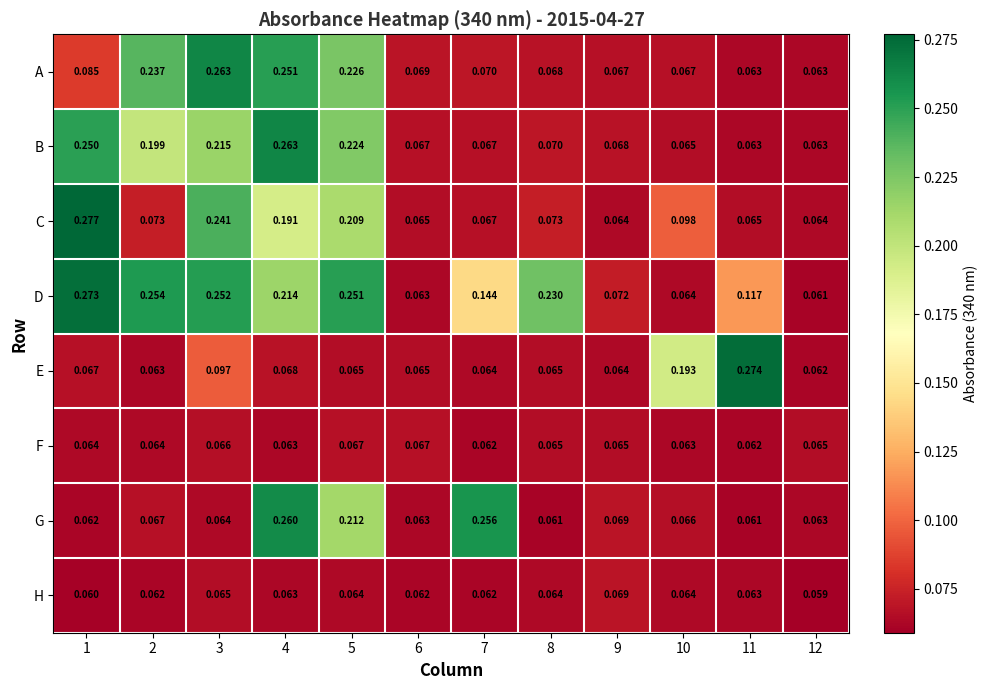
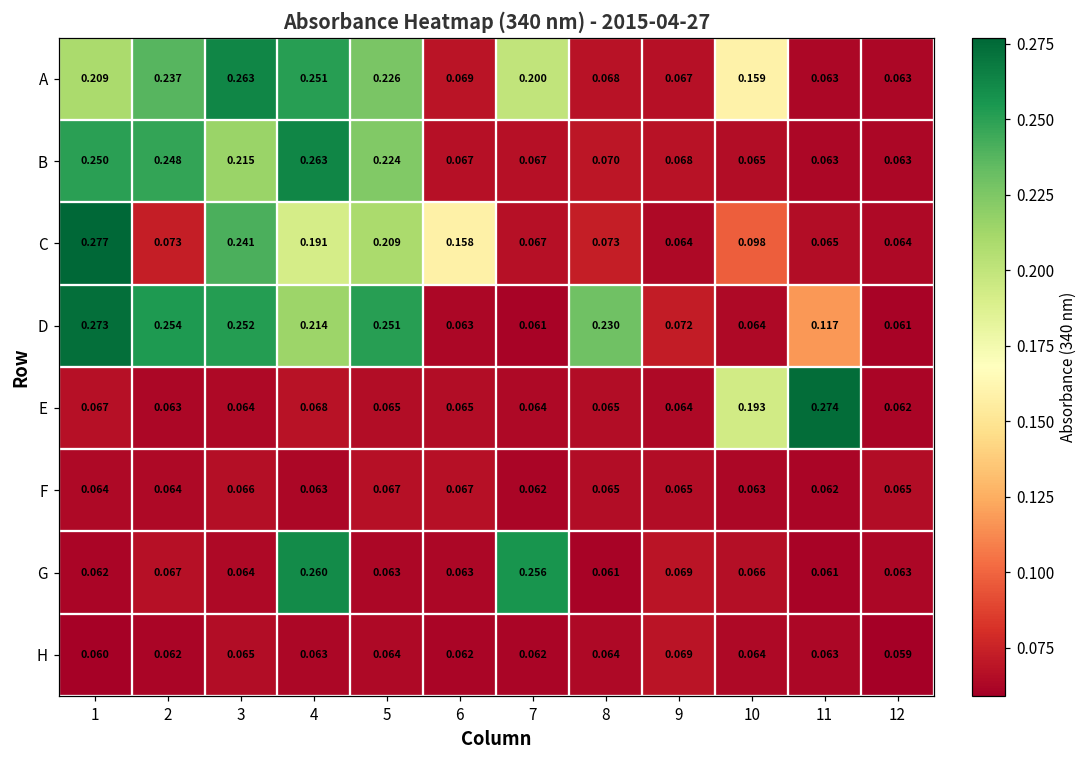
  {
    "A": {
-     "1": 0.085,
+     "1": 0.209,
      "2": 0.237,
      "3": 0.263,
      "4": 0.251,
      "5": 0.226,
      "6": 0.069,
-     "7": 0.070,
+     "7": 0.200,
      "8": 0.068,
      "9": 0.067,
-     "10": 0.067,
+     "10": 0.159,
      "11": 0.063,
      "12": 0.063
    },
    "B": {
      "1": 0.250,
-     "2": 0.199,
+     "2": 0.248,
      "3": 0.215,
      "4": 0.263,
      "5": 0.224,
      "6": 0.067,
      "7": 0.067,
      "8": 0.070,
      "9": 0.068,
      "10": 0.065,
      "11": 0.063,
      "12": 0.063
    },
    "C": {
      "1": 0.277,
      "2": 0.073,
      "3": 0.241,
      "4": 0.191,
      "5": 0.209,
-     "6": 0.065,
+     "6": 0.158,
      "7": 0.067,
      "8": 0.073,
      "9": 0.064,
      "10": 0.098,
      "11": 0.065,
      "12": 0.064
    },
    "D": {
      "1": 0.273,
      "2": 0.254,
      "3": 0.252,
      "4": 0.214,
      "5": 0.251,
      "6": 0.063,
-     "7": 0.144,
+     "7": 0.061,
      "8": 0.230,
      "9": 0.072,
      "10": 0.064,
      "11": 0.117,
      "12": 0.061
    },
    "E": {
      "1": 0.067,
      "2": 0.063,
-     "3": 0.097,
+     "3": 0.064,
      "4": 0.068,
      "5": 0.065,
      "6": 0.065,
      "7": 0.064,
      "8": 0.065,
      "9": 0.064,
      "10": 0.193,
      "11": 0.274,
      "12": 0.062
    },
    "F": {
      "1": 0.064,
      "2": 0.064,
      "3": 0.066,
      "4": 0.063,
      "5": 0.067,
      "6": 0.067,
      "7": 0.062,
      "8": 0.065,
      "9": 0.065,
      "10": 0.063,
      "11": 0.062,
      "12": 0.065
    },
    "G": {
      "1": 0.062,
      "2": 0.067,
      "3": 0.064,
      "4": 0.260,
-     "5": 0.212,
+     "5": 0.063,
      "6": 0.063,
      "7": 0.256,
      "8": 0.061,
      "9": 0.069,
      "10": 0.066,
      "11": 0.061,
      "12": 0.063
    },
    "H": {
      "1": 0.060,
      "2": 0.062,
      "3": 0.065,
      "4": 0.063,
      "5": 0.064,
      "6": 0.062,
      "7": 0.062,
      "8": 0.064,
      "9": 0.069,
      "10": 0.064,
      "11": 0.063,
      "12": 0.059
    }
  }
